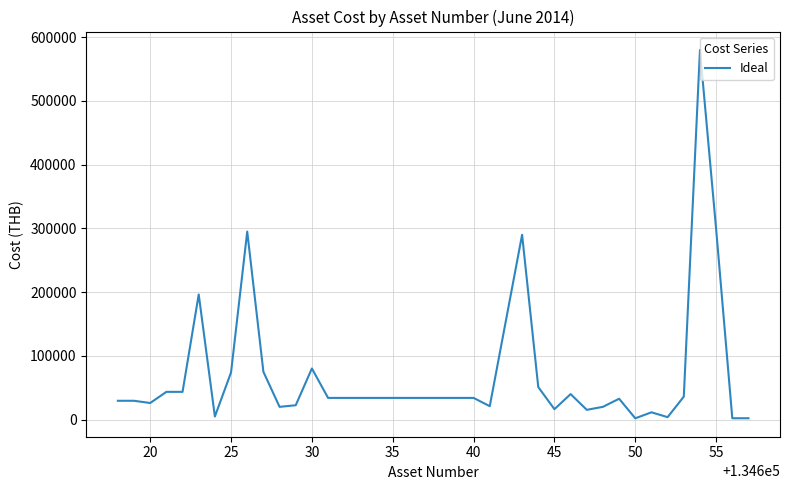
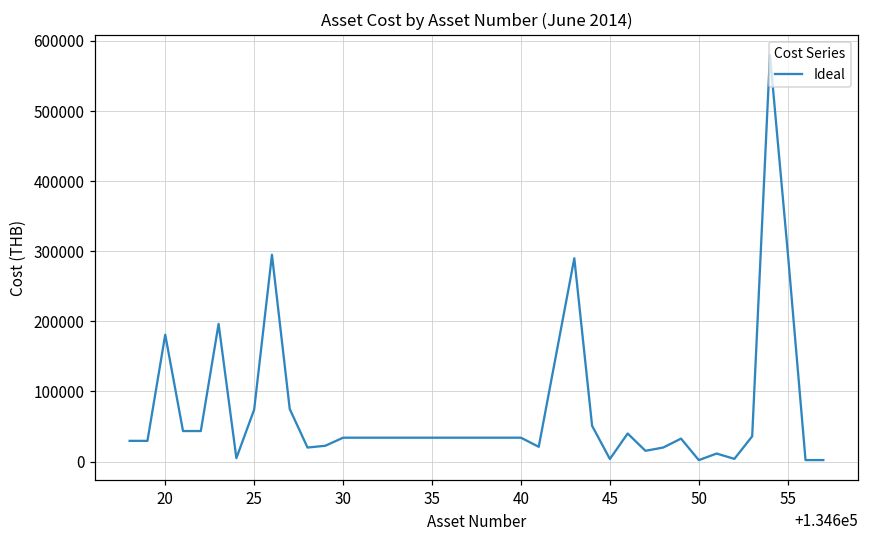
  {
-   "20": 30000,
+   "20": 180000,
    "25": 70000,
-   "30": 80000,
+   "30": 30000,
    "35": 30000,
    "40": 30000,
-   "45": 20000,
+   "45": 0,
    "50": 0,
    "55": 300000
  }
